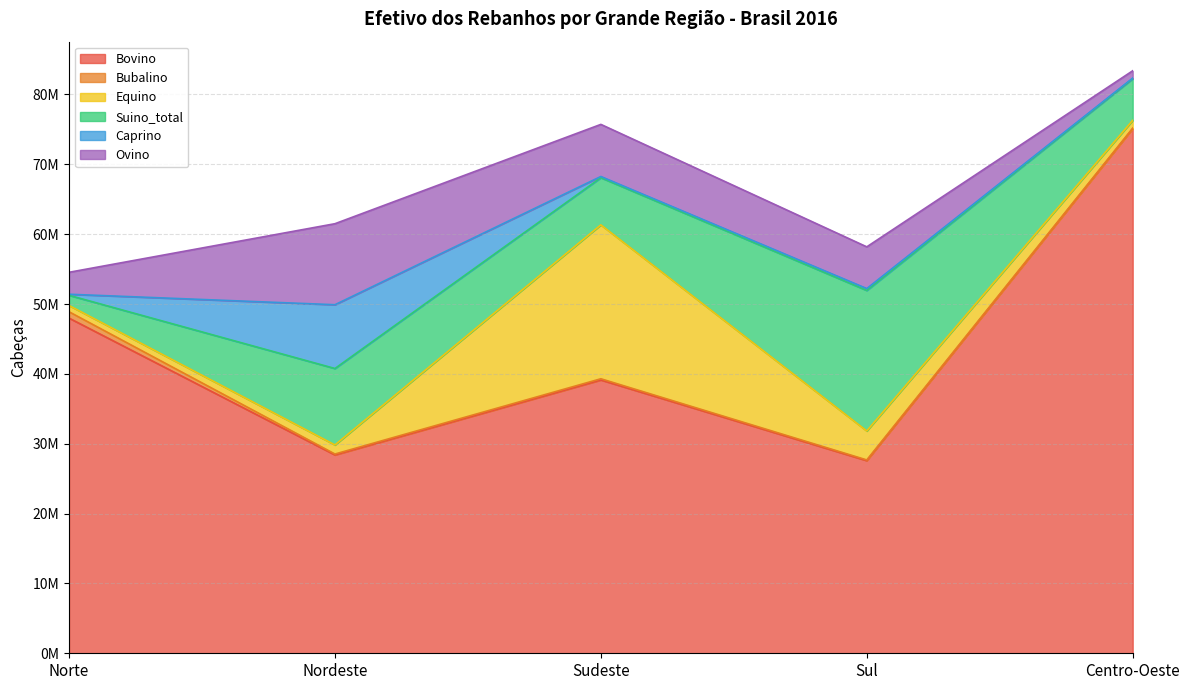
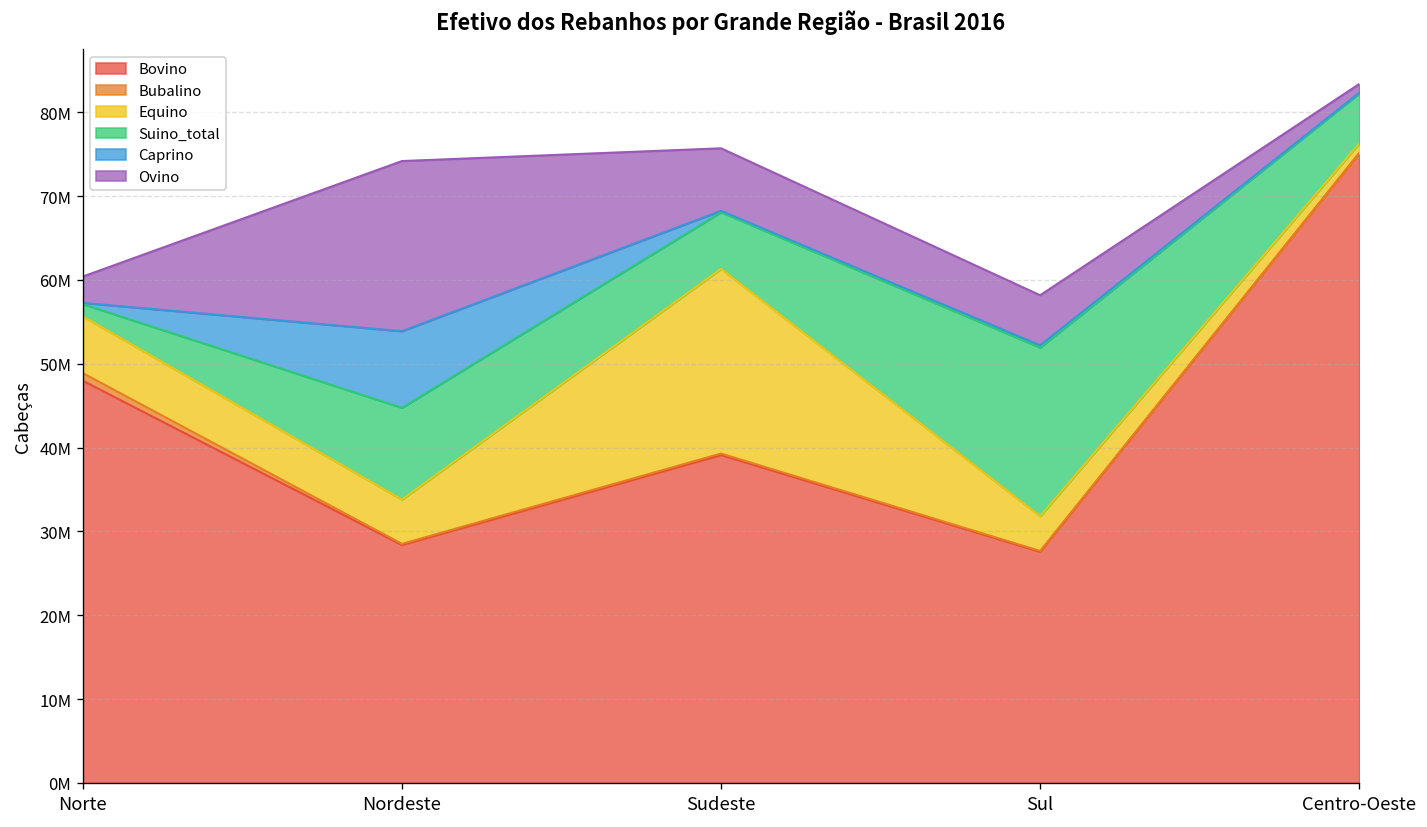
  {
    "Equino": {
-     "Norte": 1000000,
-     "Nordeste": 1000000,
+     "Norte": 7000000,
+     "Nordeste": 5000000,
      "Sudeste": 22000000,
      "Sul": 4000000,
      "Centro-Oeste": 1000000
    },
    "Suino_total": {
      "Nordeste": 11000000
    },
    "Caprino": {
      "Nordeste": 9000000
    },
    "Ovino": {
      "Norte": 3000000,
-     "Nordeste": 12000000,
+     "Nordeste": 20000000,
      "Sudeste": 7000000,
      "Sul": 6000000,
      "Centro-Oeste": 1000000
    }
  }
